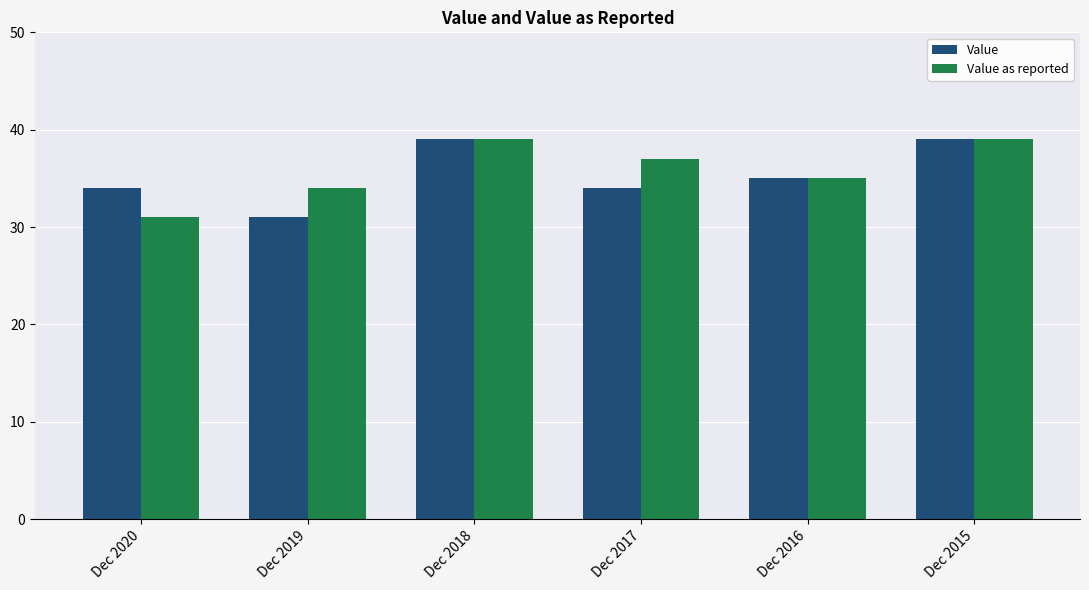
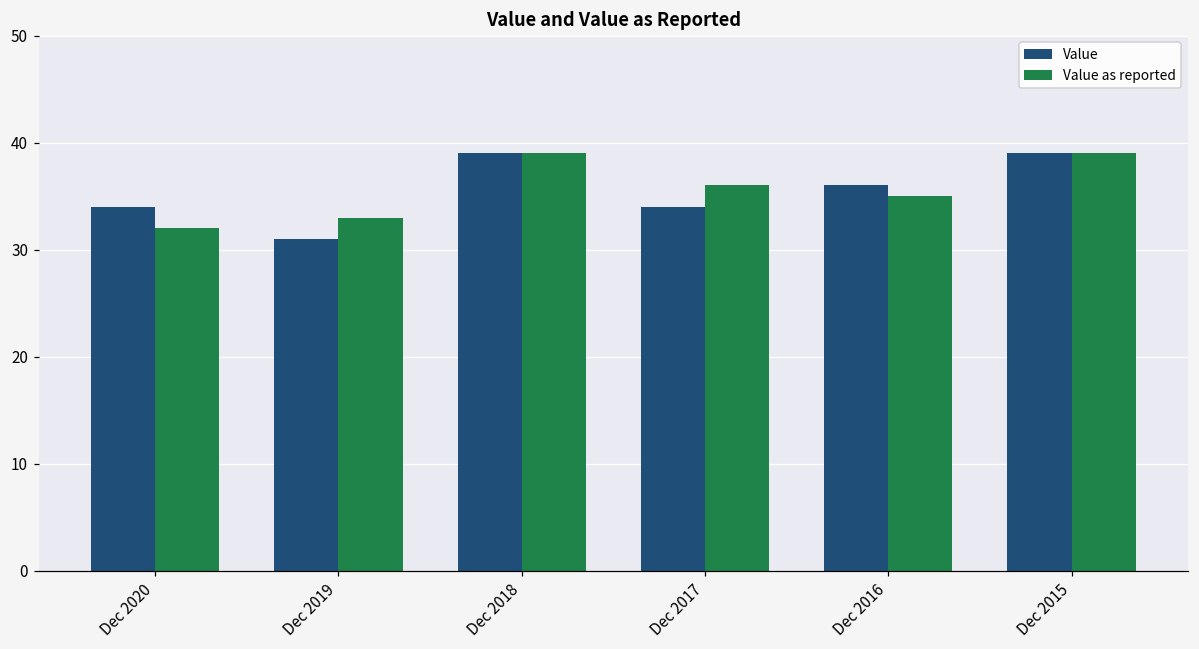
  {
    "Value": {
      "Dec 2020": 34,
      "Dec 2019": 31,
      "Dec 2018": 39,
      "Dec 2017": 34,
-     "Dec 2016": 35,
+     "Dec 2016": 36,
      "Dec 2015": 39
    },
    "Value as reported": {
-     "Dec 2020": 31,
-     "Dec 2019": 34,
+     "Dec 2020": 32,
+     "Dec 2019": 33,
      "Dec 2018": 39,
-     "Dec 2017": 37,
+     "Dec 2017": 36,
      "Dec 2016": 35,
      "Dec 2015": 39
    }
  }
